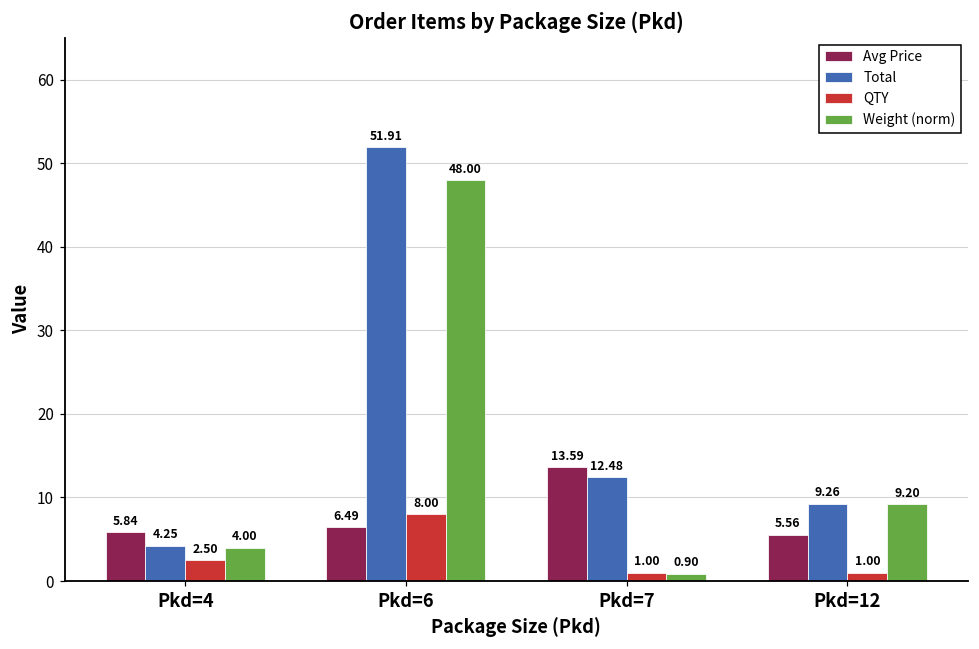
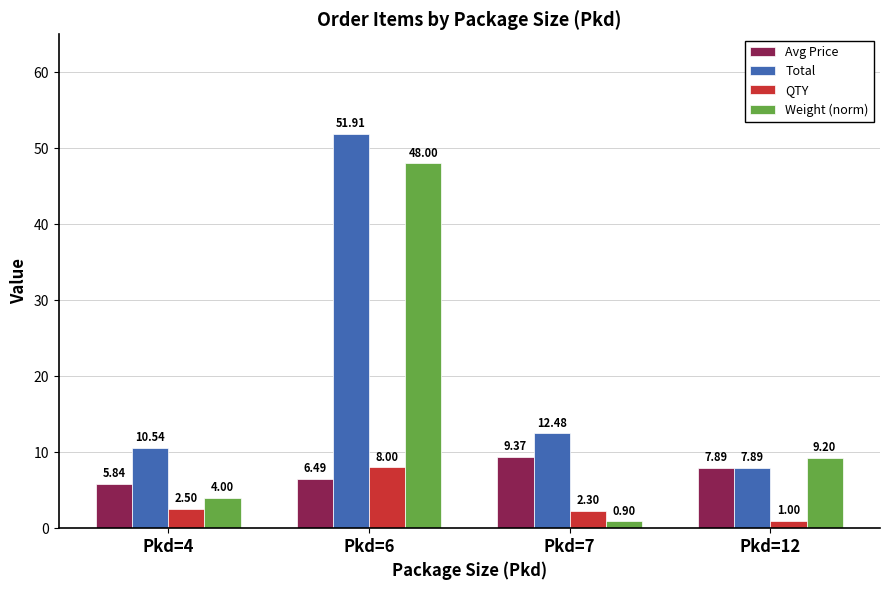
  {
    "Avg Price": {
      "Pkd=4": 5.84,
      "Pkd=6": 6.49,
-     "Pkd=7": 13.59,
-     "Pkd=12": 5.56
+     "Pkd=7": 9.37,
+     "Pkd=12": 7.89
    },
    "Total": {
-     "Pkd=4": 4.25,
+     "Pkd=4": 10.54,
      "Pkd=6": 51.91,
      "Pkd=7": 12.48,
-     "Pkd=12": 9.26
+     "Pkd=12": 7.89
    },
    "QTY": {
      "Pkd=4": 2.50,
      "Pkd=6": 8.00,
-     "Pkd=7": 1.00,
+     "Pkd=7": 2.30,
      "Pkd=12": 1.00
    },
    "Weight (norm)": {
      "Pkd=4": 4.00,
      "Pkd=6": 48.00,
      "Pkd=7": 0.90,
      "Pkd=12": 9.20
    }
  }
